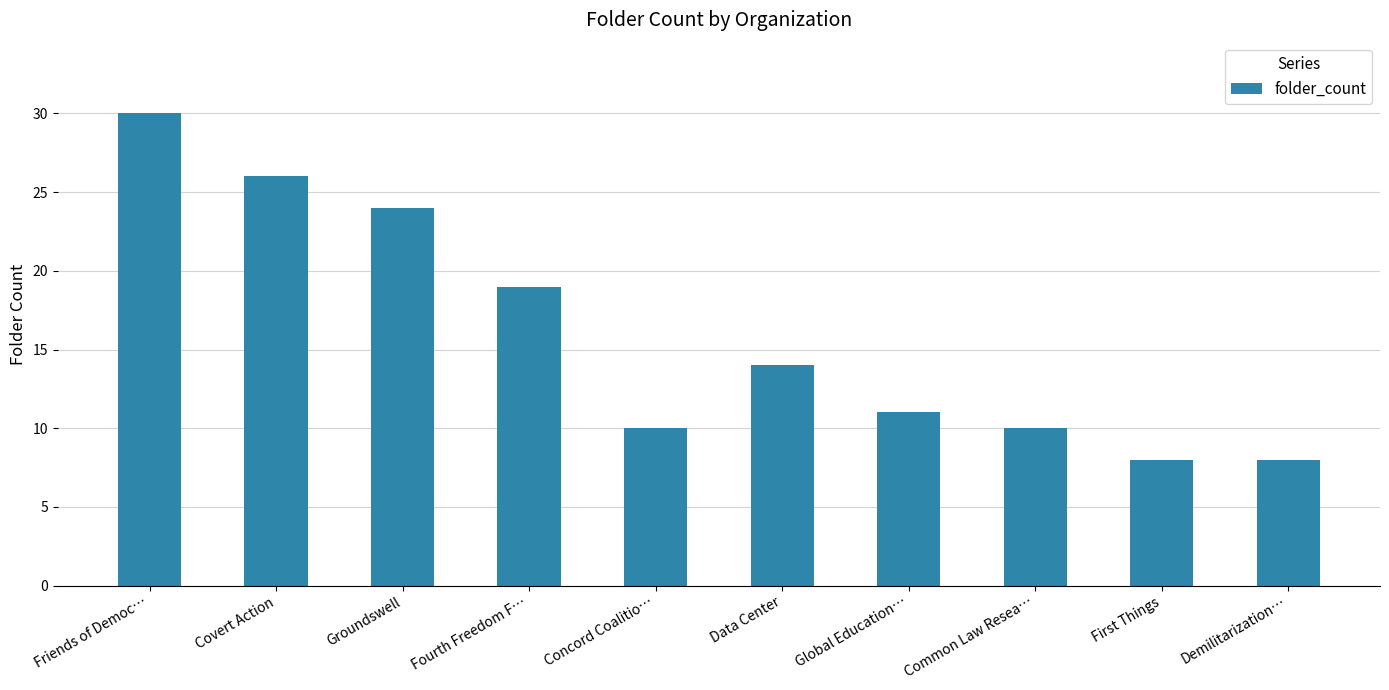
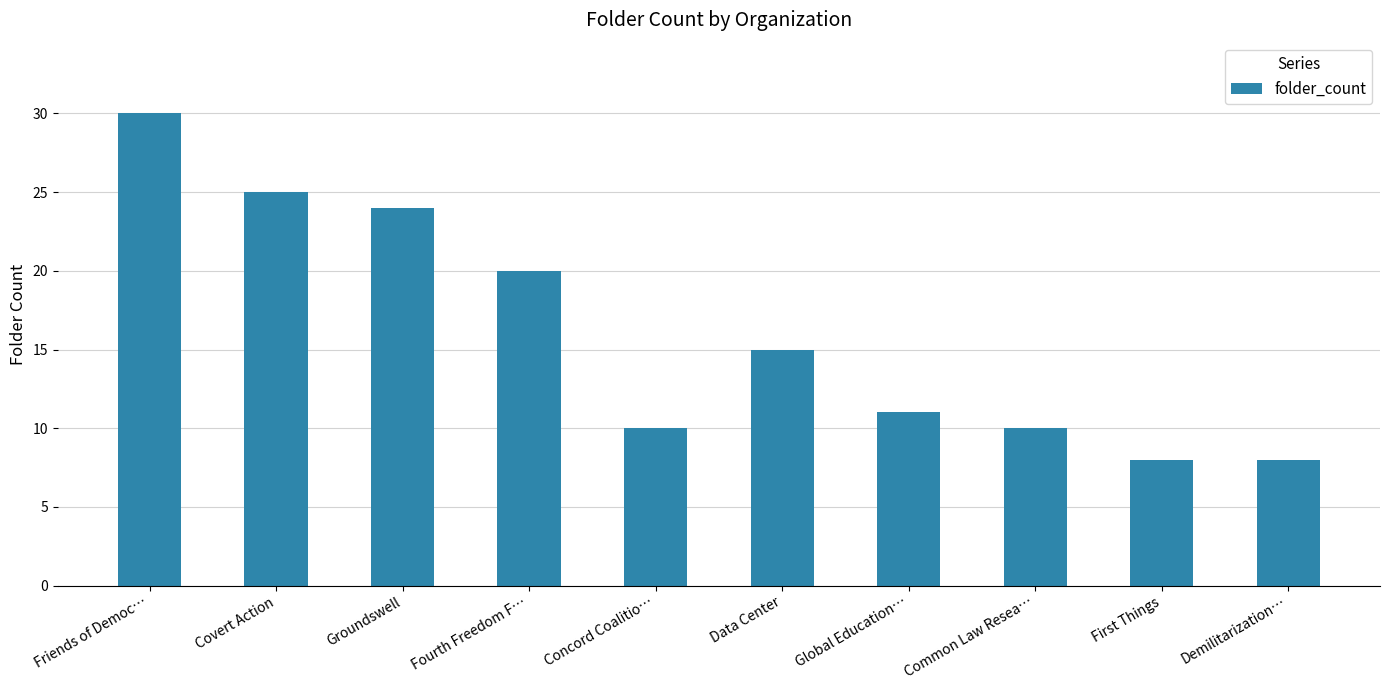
  {
    "Friends of Democ…": 30,
-   "Covert Action": 26,
+   "Covert Action": 25,
    "Groundswell": 24,
-   "Fourth Freedom F…": 19,
+   "Fourth Freedom F…": 20,
    "Concord Coalitio…": 10,
-   "Data Center": 14,
+   "Data Center": 15,
    "Global Education…": 11,
    "Common Law Resea…": 10,
    "First Things": 8,
    "Demilitarization…": 8
  }
